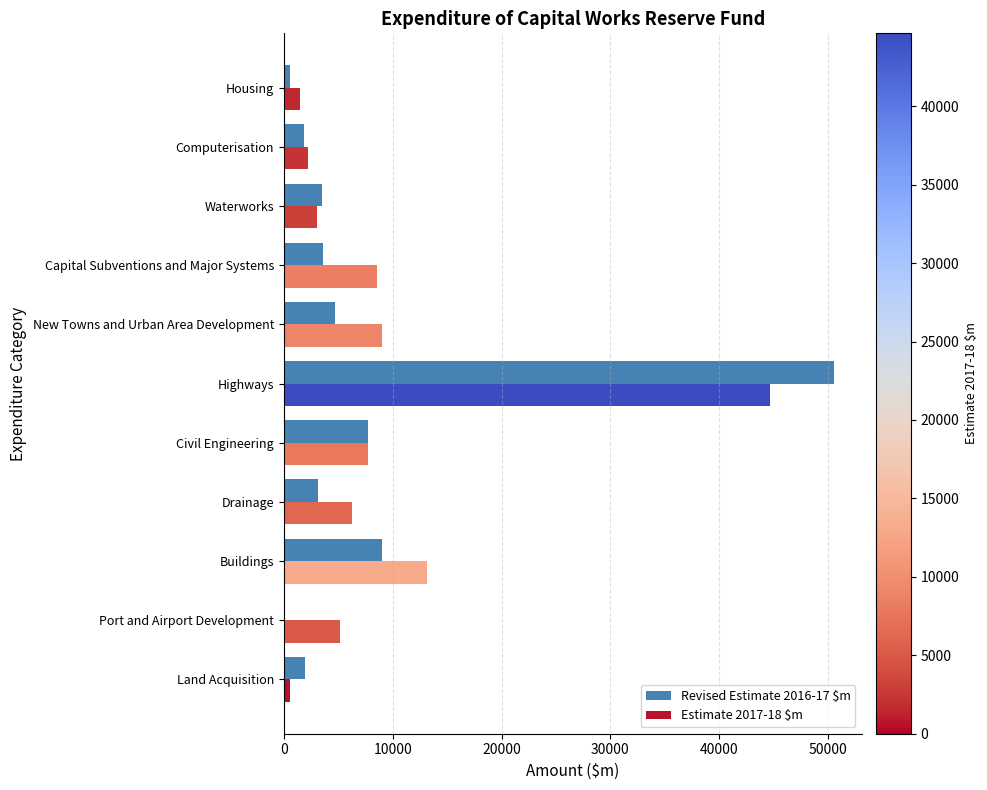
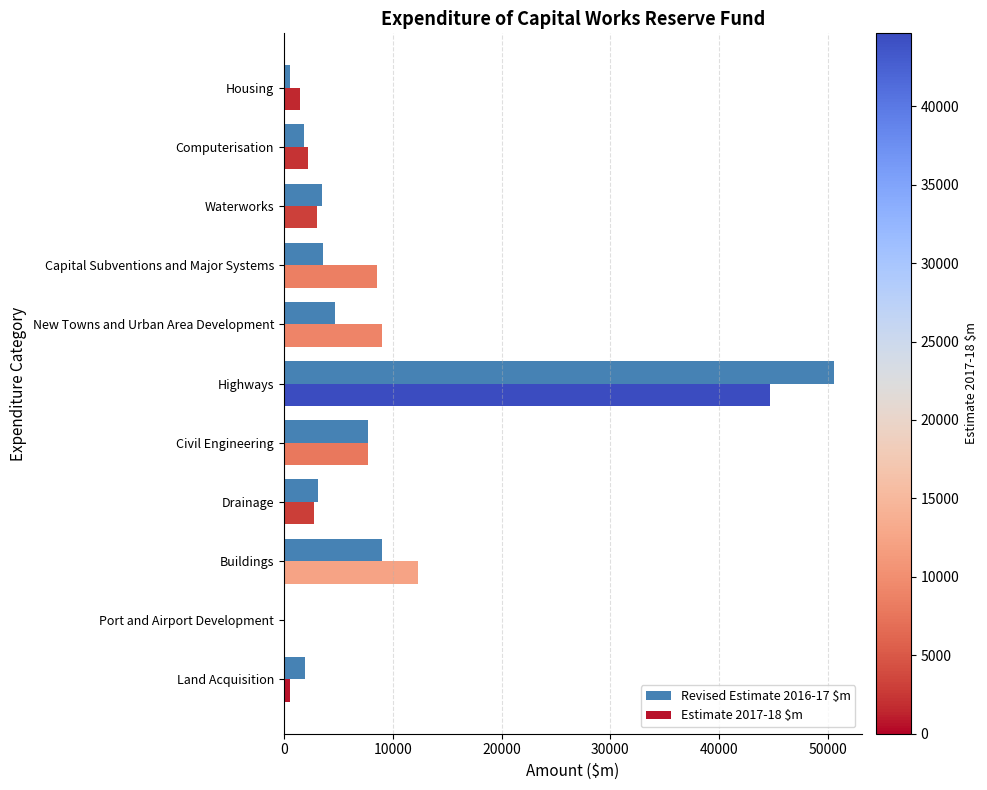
  {
    "Revised Estimate 2016-17 $m": {
      "Housing": 600,
      "Computerisation": 1900,
      "Waterworks": 3500,
      "Capital Subventions and Major Systems": 3600,
      "New Towns and Urban Area Development": 4700,
      "Highways": 50600,
      "Civil Engineering": 7700,
      "Drainage": 3200,
      "Buildings": 9000,
      "Land Acquisition": 1900
    },
    "Estimate 2017-18 $m": {
      "Housing": 1500,
      "Computerisation": 2200,
      "Waterworks": 3000,
      "Capital Subventions and Major Systems": 8500,
      "New Towns and Urban Area Development": 9000,
      "Highways": 44600,
      "Civil Engineering": 7800,
-     "Drainage": 6300,
-     "Buildings": 13200,
-     "Port and Airport Development": 5100,
+     "Drainage": 2800,
+     "Buildings": 12400,
+     "Port and Airport Development": 0,
      "Land Acquisition": 600
    }
  }
